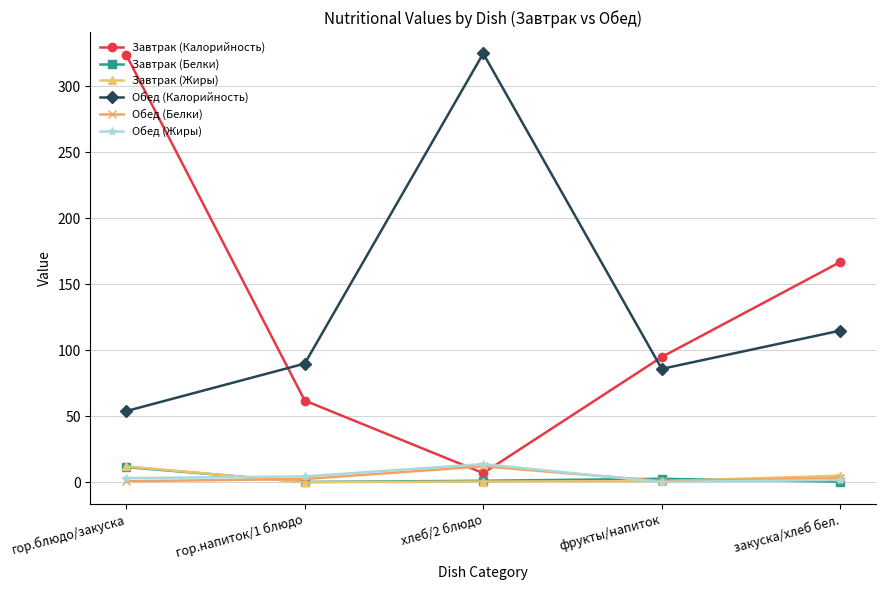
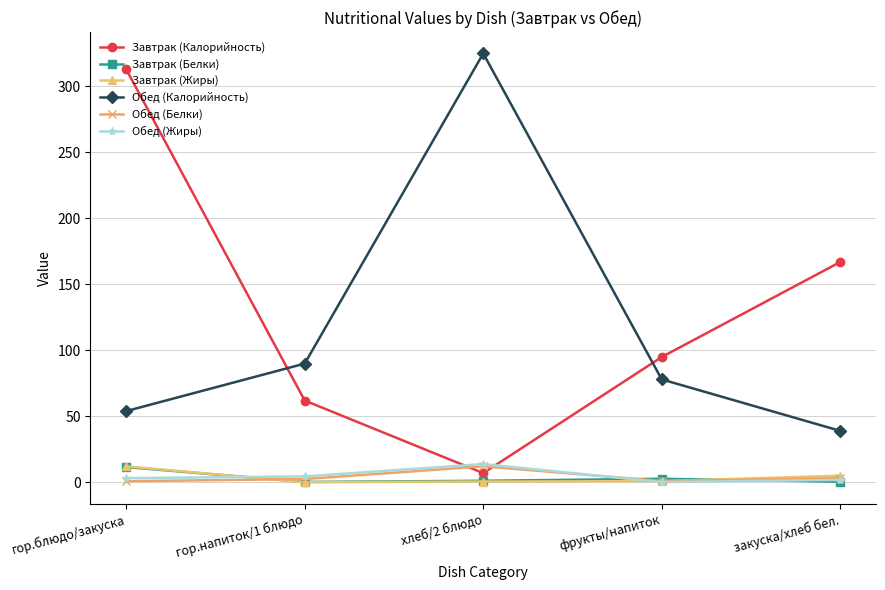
  {
    "Завтрак (Калорийность)": {
-     "гор.блюдо/закуска": 324,
+     "гор.блюдо/закуска": 313,
      "гор.напиток/1 блюдо": 62,
      "хлеб/2 блюдо": 7,
      "фрукты/напиток": 95,
      "закуска/хлеб бел.": 167
    },
    "Обед (Калорийность)": {
      "гор.блюдо/закуска": 54,
      "гор.напиток/1 блюдо": 90,
      "хлеб/2 блюдо": 325,
-     "фрукты/напиток": 86,
-     "закуска/хлеб бел.": 115
+     "фрукты/напиток": 78,
+     "закуска/хлеб бел.": 39
    },
    "Обед (Жиры)": {
      "гор.блюдо/закуска": 3,
      "гор.напиток/1 блюдо": 5
    }
  }
